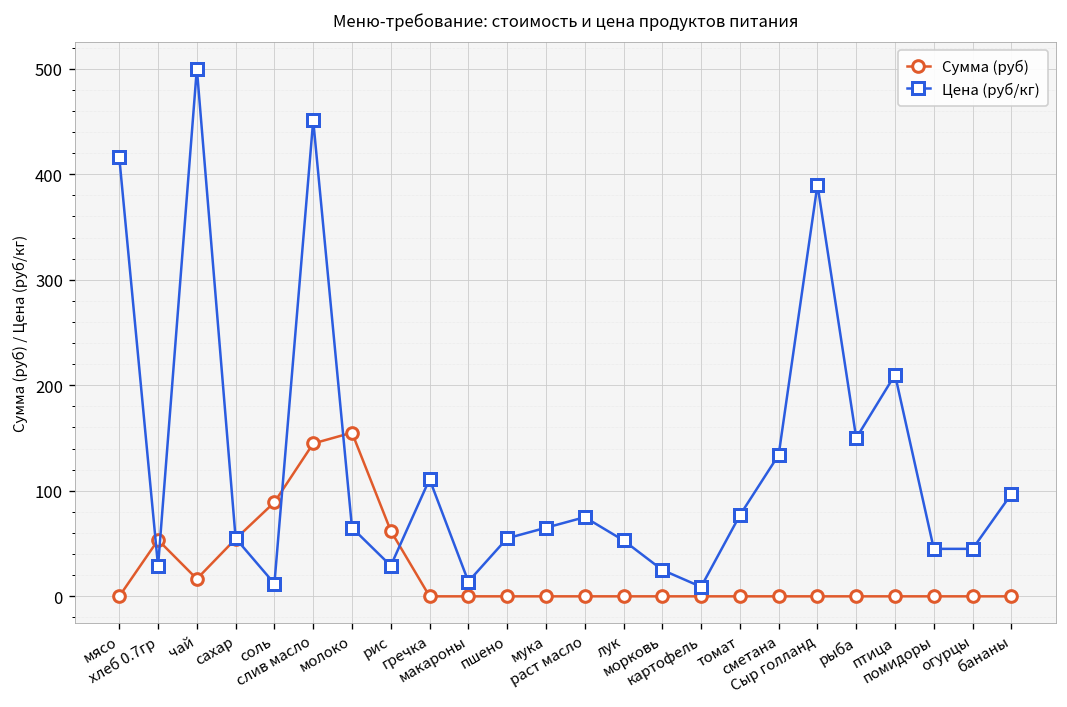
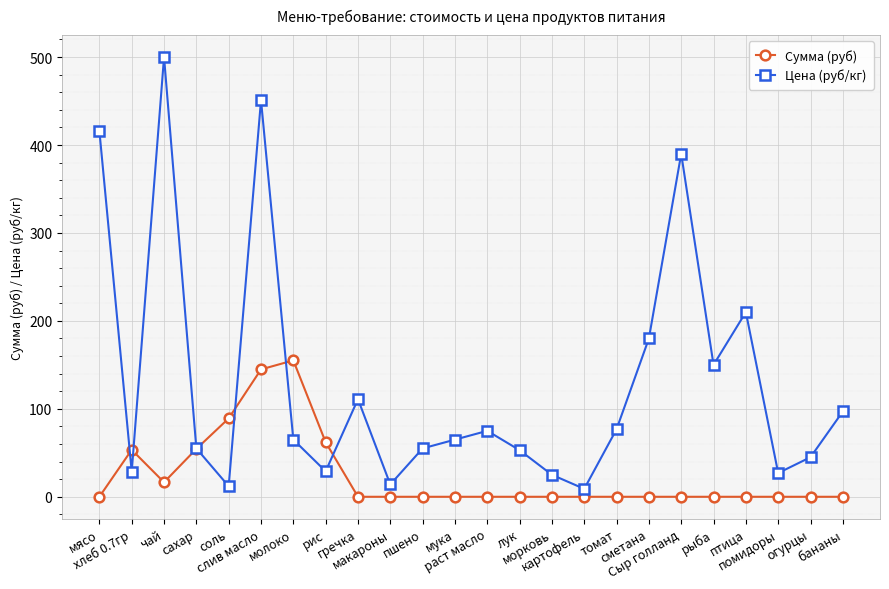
  {
    "Сумма (руб)": {
      "мясо": 0,
      "хлеб 0.7гр": 50,
      "чай": 20,
      "соль": 90,
      "слив масло": 140,
      "молоко": 160,
      "рис": 60,
      "гречка": 0,
      "макароны": 0,
      "пшено": 0,
      "мука": 0,
      "раст масло": 0,
      "лук": 0,
      "морковь": 0,
      "картофель": 0,
      "томат": 0,
      "сметана": 0,
      "Сыр голланд": 0,
      "рыба": 0,
      "птица": 0,
      "помидоры": 0,
      "огурцы": 0,
      "бананы": 0
    },
    "Цена (руб/кг)": {
      "мясо": 420,
      "хлеб 0.7гр": 30,
      "чай": 500,
      "соль": 10,
      "слив масло": 450,
      "молоко": 70,
      "рис": 30,
      "гречка": 110,
      "макароны": 10,
      "пшено": 60,
      "мука": 70,
      "раст масло": 80,
      "лук": 50,
      "морковь": 30,
      "картофель": 10,
      "томат": 80,
-     "сметана": 130,
+     "сметана": 180,
      "Сыр голланд": 390,
      "рыба": 150,
      "птица": 210,
-     "помидоры": 50,
+     "помидоры": 30,
      "огурцы": 50,
      "бананы": 100
    }
  }
